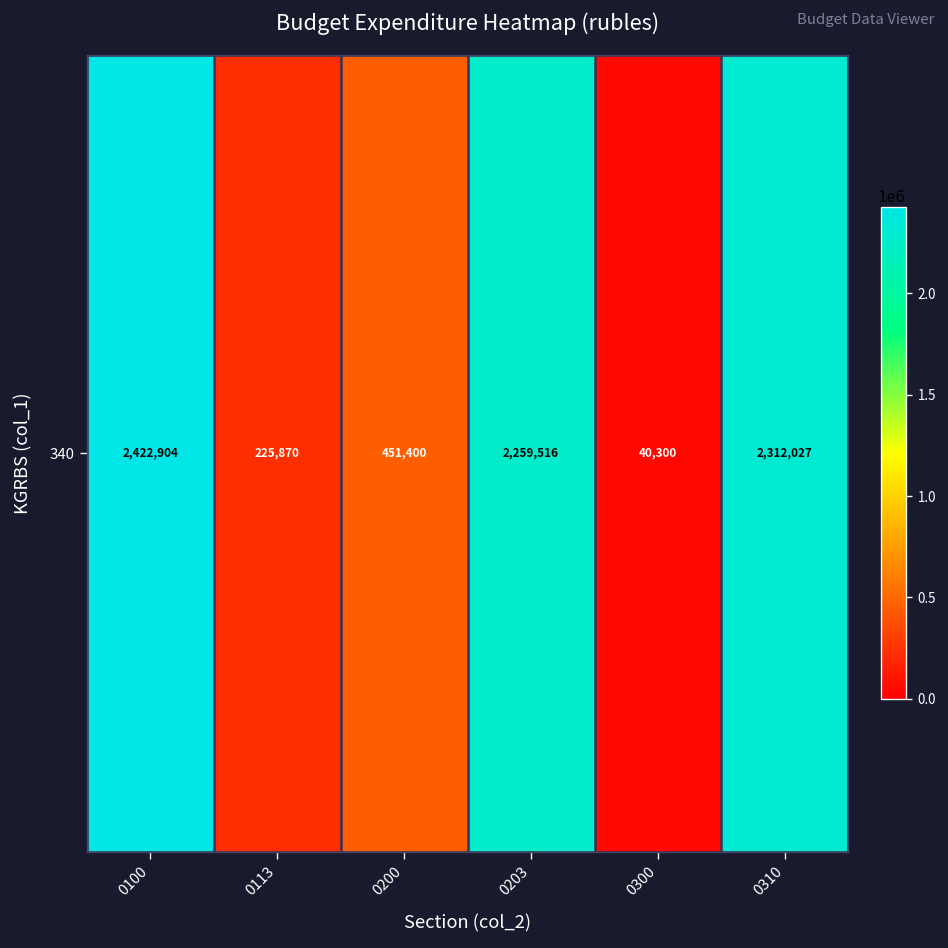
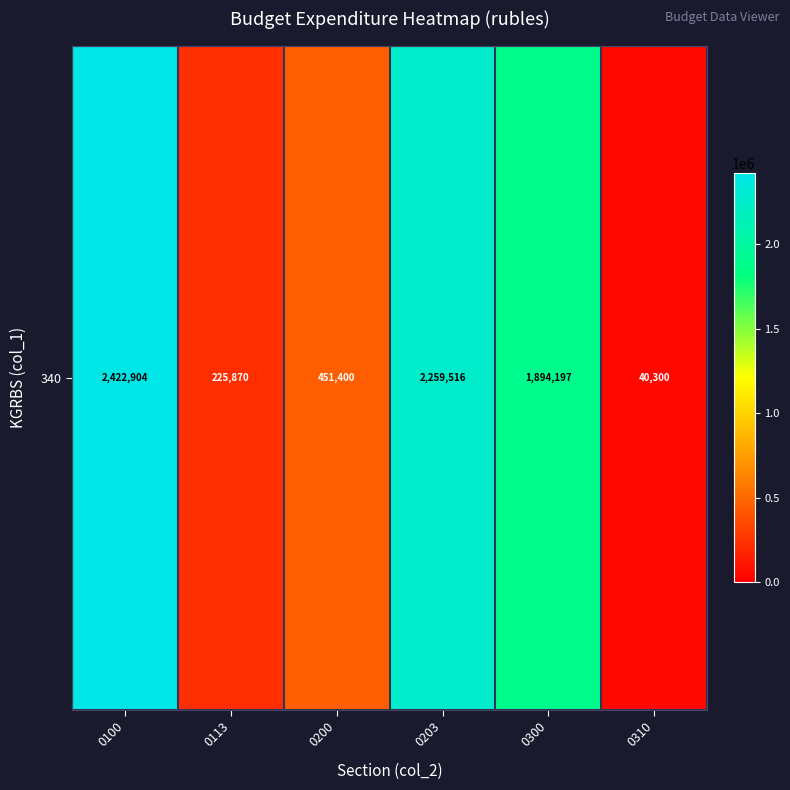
  {
    "340": {
      "0100": "2,422,904",
      "0113": "225,870",
      "0200": "451,400",
      "0203": "2,259,516",
-     "0300": "40,300",
-     "0310": "2,312,027"
+     "0300": "1,894,197",
+     "0310": "40,300"
    }
  }
